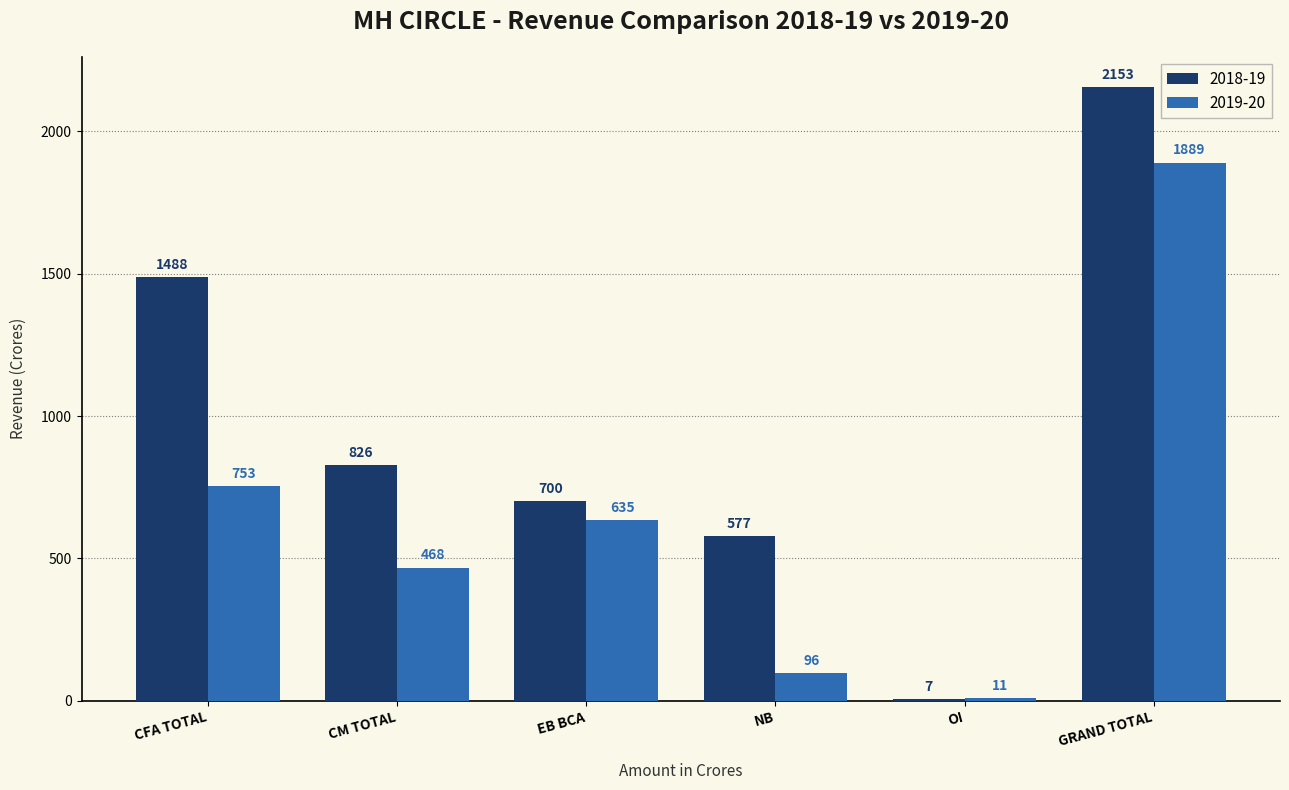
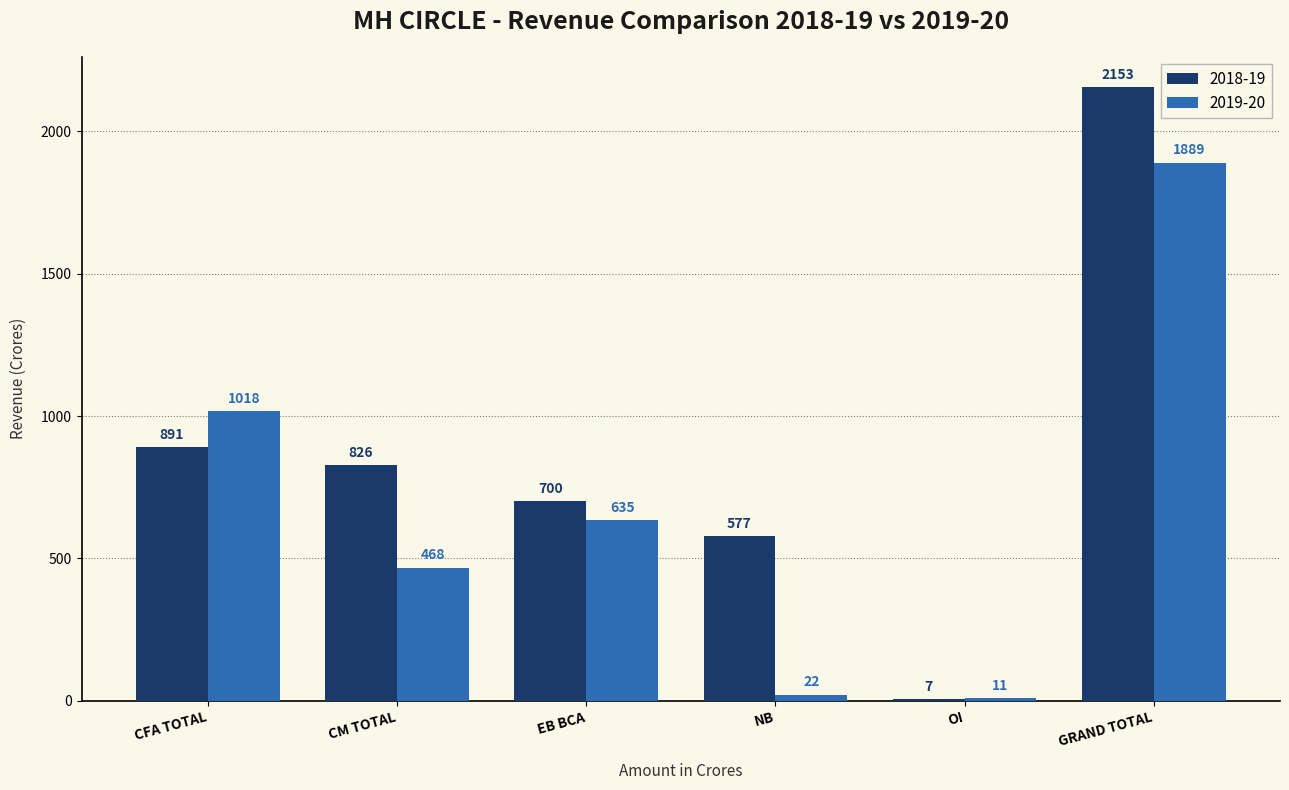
  {
    "2018-19": {
-     "CFA TOTAL": 1488,
+     "CFA TOTAL": 891,
      "CM TOTAL": 826,
      "EB BCA": 700,
      "NB": 577,
      "OI": 7,
      "GRAND TOTAL": 2153
    },
    "2019-20": {
-     "CFA TOTAL": 753,
+     "CFA TOTAL": 1018,
      "CM TOTAL": 468,
      "EB BCA": 635,
-     "NB": 96,
+     "NB": 22,
      "OI": 11,
      "GRAND TOTAL": 1889
    }
  }
